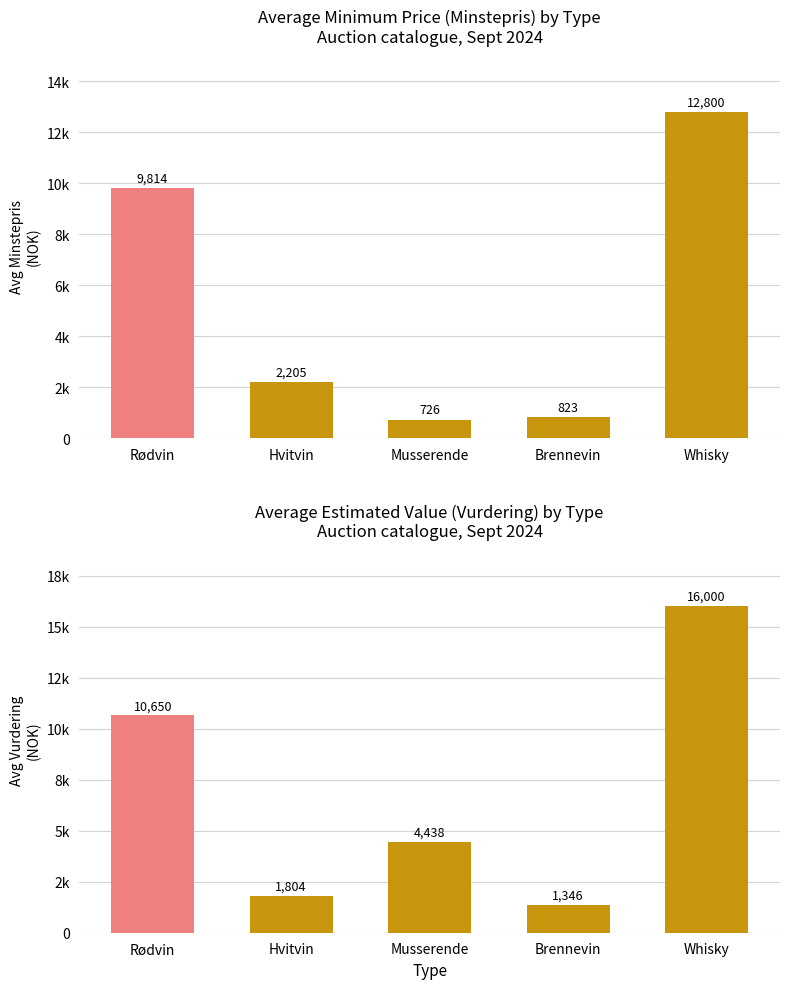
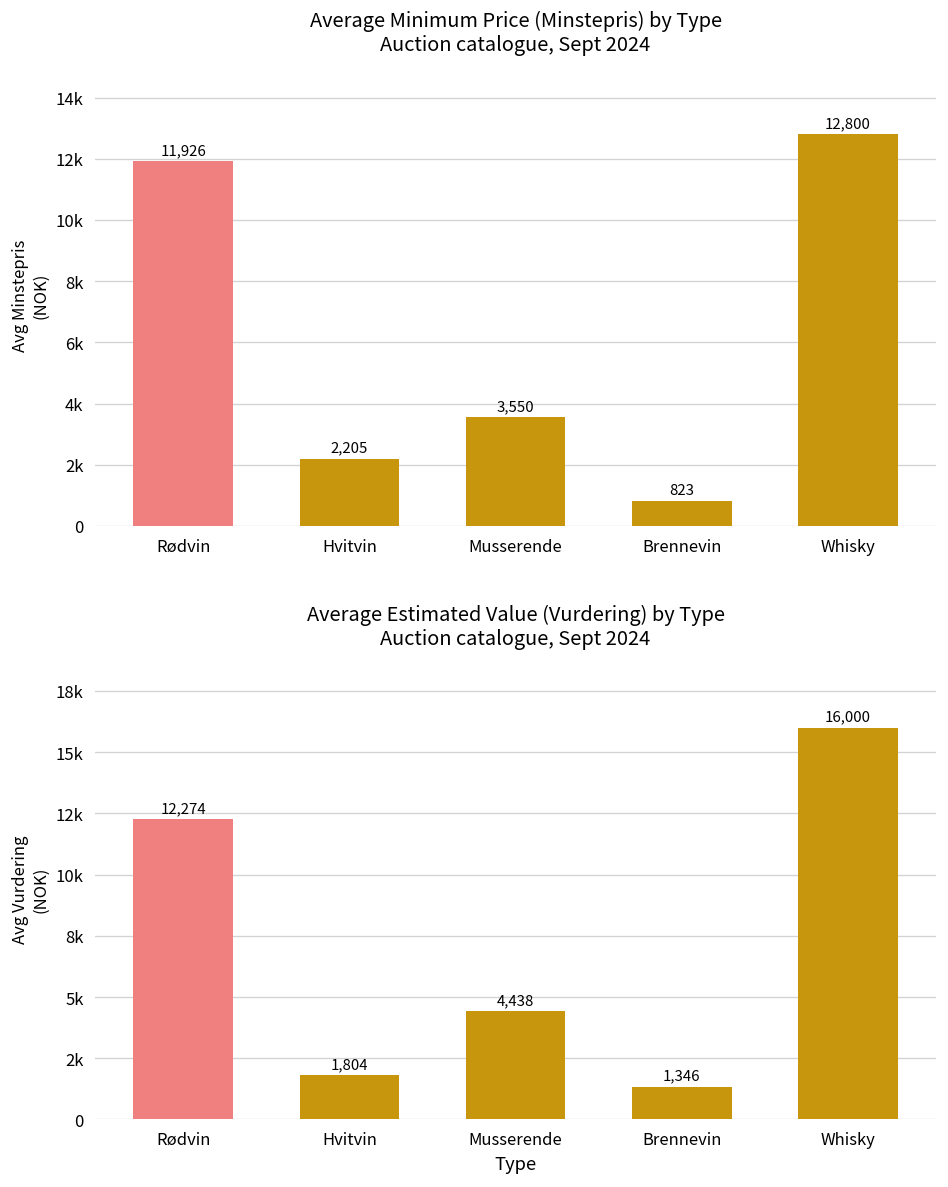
  {
    "Average Minimum Price (Minstepris) by Type Auction catalogue, Sept 2024": {
-     "Rødvin": "9,814",
+     "Rødvin": "11,926",
      "Hvitvin": "2,205",
-     "Musserende": "726",
+     "Musserende": "3,550",
      "Brennevin": "823",
      "Whisky": "12,800"
    },
    "Average Estimated Value (Vurdering) by Type Auction catalogue, Sept 2024": {
-     "Rødvin": "10,650",
+     "Rødvin": "12,274",
      "Hvitvin": "1,804",
      "Musserende": "4,438",
      "Brennevin": "1,346",
      "Whisky": "16,000"
    }
  }
